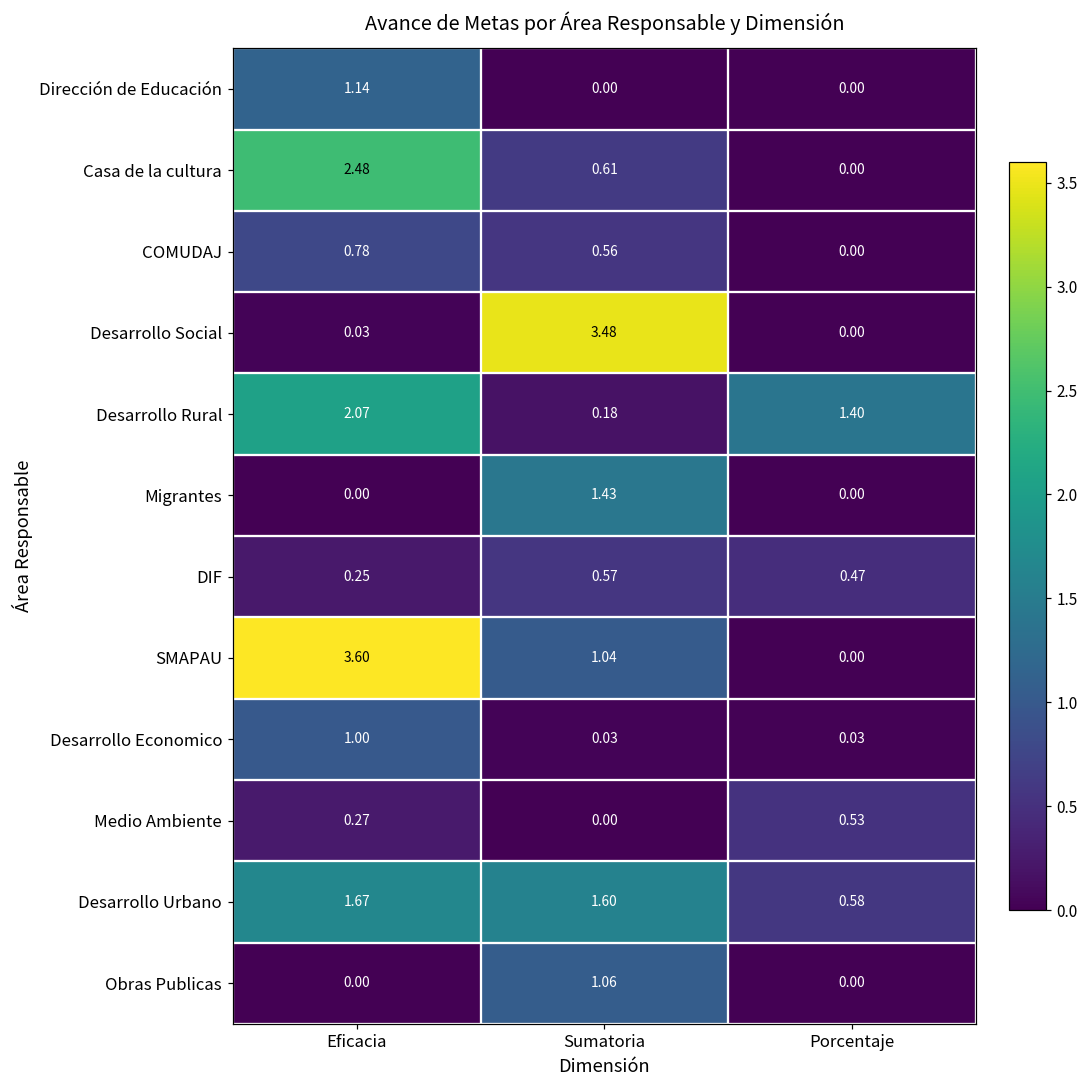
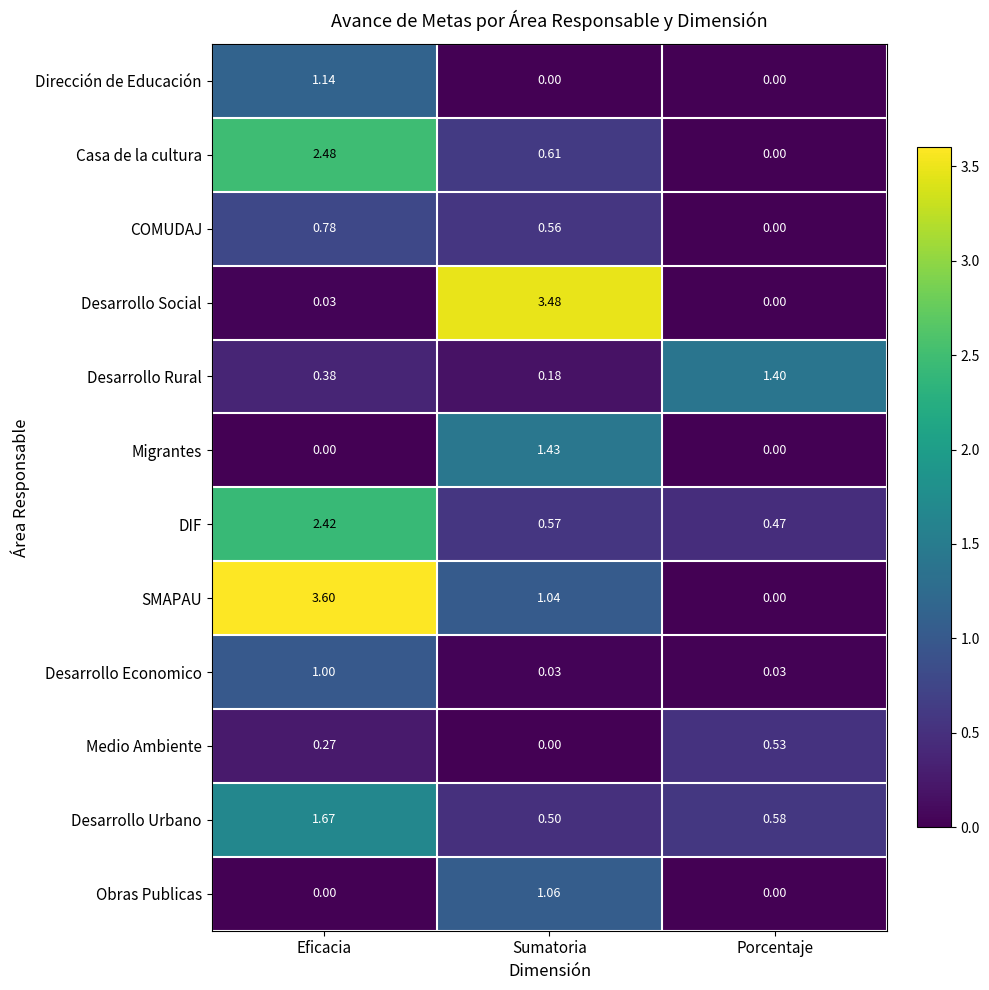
  {
    "Dirección de Educación": {
      "Eficacia": 1.14,
      "Sumatoria": 0.00,
      "Porcentaje": 0.00
    },
    "Casa de la cultura": {
      "Eficacia": 2.48,
      "Sumatoria": 0.61,
      "Porcentaje": 0.00
    },
    "COMUDAJ": {
      "Eficacia": 0.78,
      "Sumatoria": 0.56,
      "Porcentaje": 0.00
    },
    "Desarrollo Social": {
      "Eficacia": 0.03,
      "Sumatoria": 3.48,
      "Porcentaje": 0.00
    },
    "Desarrollo Rural": {
-     "Eficacia": 2.07,
+     "Eficacia": 0.38,
      "Sumatoria": 0.18,
      "Porcentaje": 1.40
    },
    "Migrantes": {
      "Eficacia": 0.00,
      "Sumatoria": 1.43,
      "Porcentaje": 0.00
    },
    "DIF": {
-     "Eficacia": 0.25,
+     "Eficacia": 2.42,
      "Sumatoria": 0.57,
      "Porcentaje": 0.47
    },
    "SMAPAU": {
      "Eficacia": 3.60,
      "Sumatoria": 1.04,
      "Porcentaje": 0.00
    },
    "Desarrollo Economico": {
      "Eficacia": 1.00,
      "Sumatoria": 0.03,
      "Porcentaje": 0.03
    },
    "Medio Ambiente": {
      "Eficacia": 0.27,
      "Sumatoria": 0.00,
      "Porcentaje": 0.53
    },
    "Desarrollo Urbano": {
      "Eficacia": 1.67,
-     "Sumatoria": 1.60,
+     "Sumatoria": 0.50,
      "Porcentaje": 0.58
    },
    "Obras Publicas": {
      "Eficacia": 0.00,
      "Sumatoria": 1.06,
      "Porcentaje": 0.00
    }
  }
